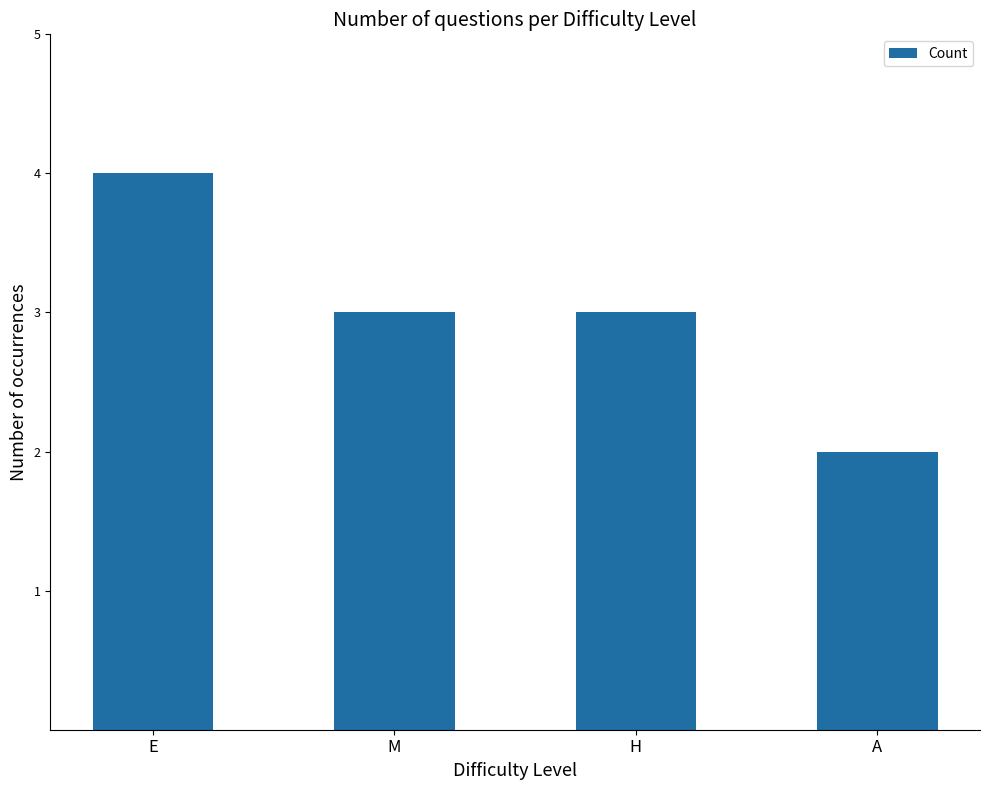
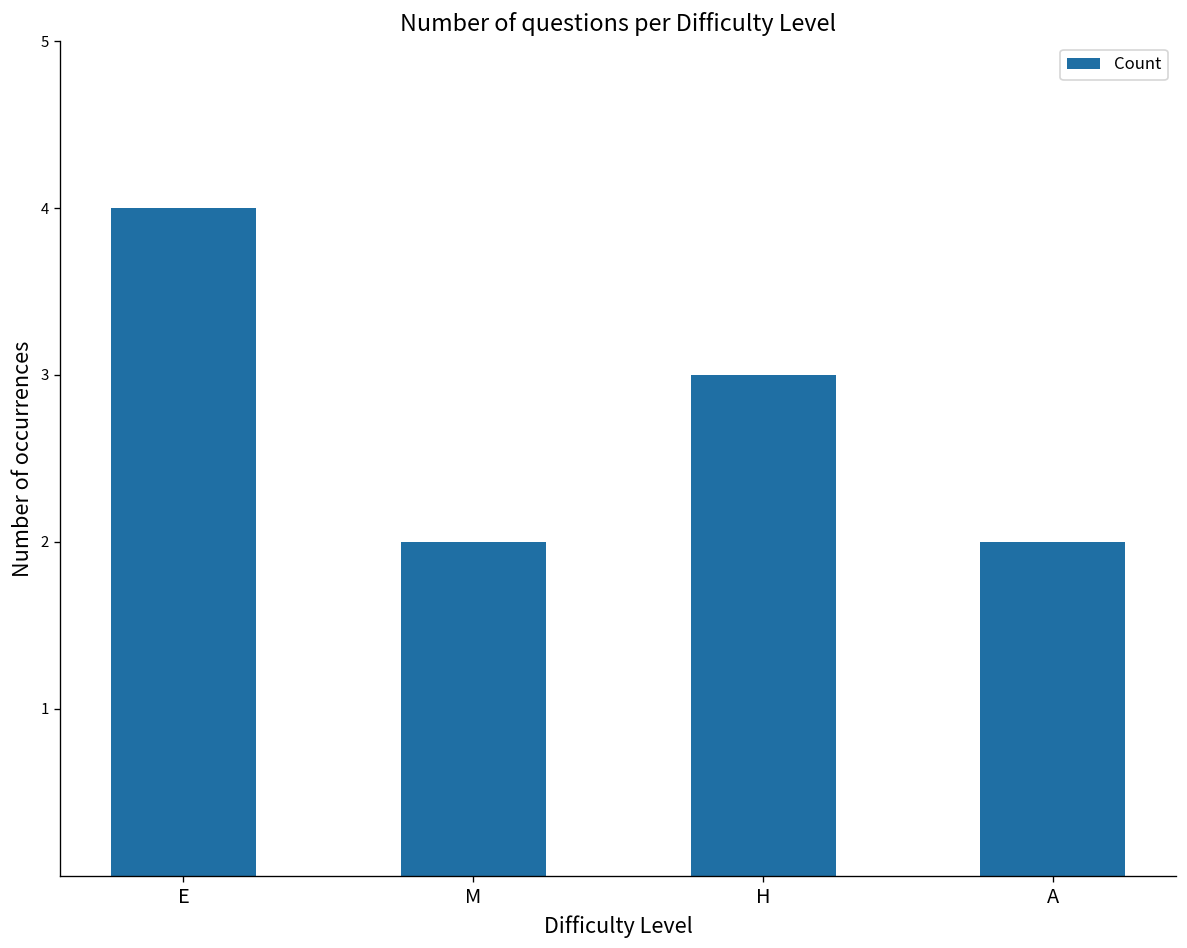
  {
    "E": 4,
-   "M": 3,
+   "M": 2,
    "H": 3,
    "A": 2
  }
